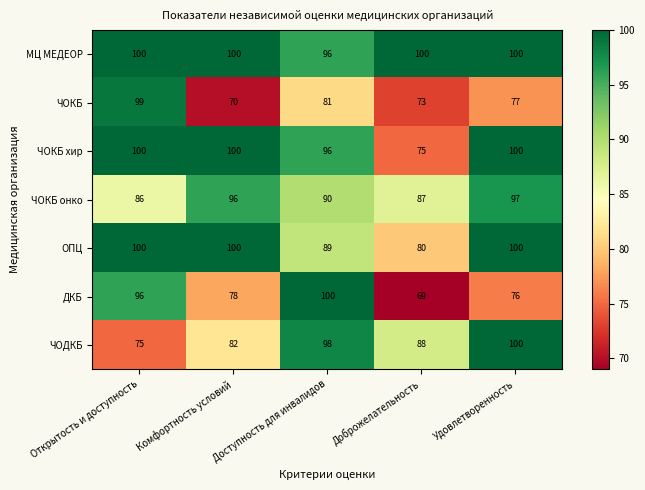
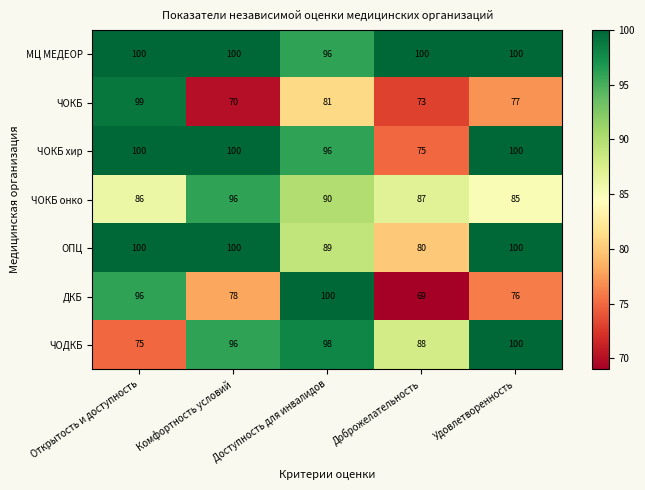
  {
    "МЦ МЕДЕОР": {
      "Открытость и доступность": 100,
      "Комфортность условий": 100,
      "Доступность для инвалидов": 96,
      "Доброжелательность": 100,
      "Удовлетворенность": 100
    },
    "ЧОКБ": {
      "Открытость и доступность": 99,
      "Комфортность условий": 70,
      "Доступность для инвалидов": 81,
      "Доброжелательность": 73,
      "Удовлетворенность": 77
    },
    "ЧОКБ хир": {
      "Открытость и доступность": 100,
      "Комфортность условий": 100,
      "Доступность для инвалидов": 96,
      "Доброжелательность": 75,
      "Удовлетворенность": 100
    },
    "ЧОКБ онко": {
      "Открытость и доступность": 86,
      "Комфортность условий": 96,
      "Доступность для инвалидов": 90,
      "Доброжелательность": 87,
-     "Удовлетворенность": 97
+     "Удовлетворенность": 85
    },
    "ОПЦ": {
      "Открытость и доступность": 100,
      "Комфортность условий": 100,
      "Доступность для инвалидов": 89,
      "Доброжелательность": 80,
      "Удовлетворенность": 100
    },
    "ДКБ": {
      "Открытость и доступность": 96,
      "Комфортность условий": 78,
      "Доступность для инвалидов": 100,
      "Доброжелательность": 69,
      "Удовлетворенность": 76
    },
    "ЧОДКБ": {
      "Открытость и доступность": 75,
-     "Комфортность условий": 82,
+     "Комфортность условий": 96,
      "Доступность для инвалидов": 98,
      "Доброжелательность": 88,
      "Удовлетворенность": 100
    }
  }
